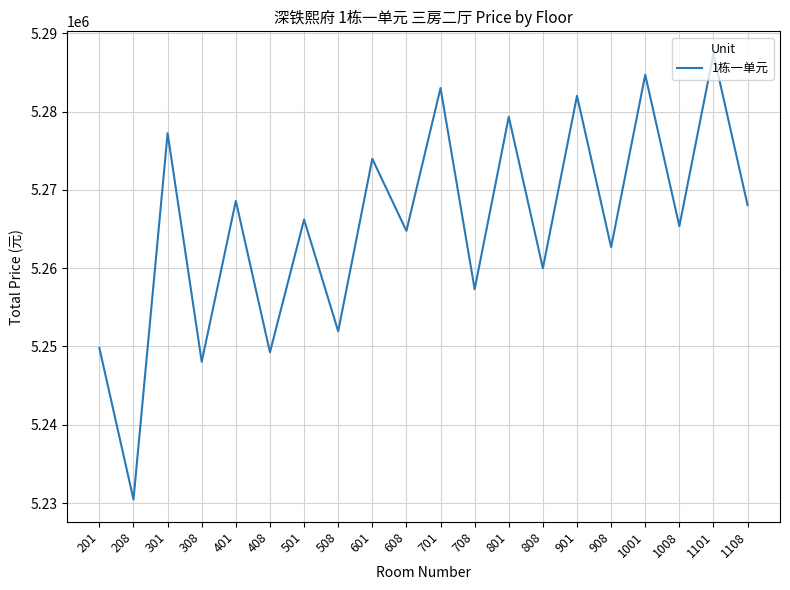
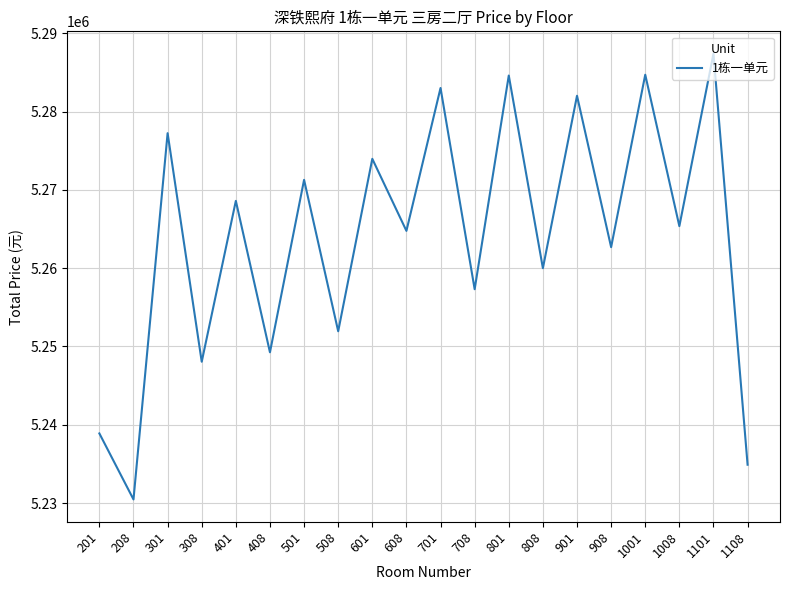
  {
-   "201": 5250000,
+   "201": 5239000,
    "208": 5230000,
    "301": 5277000,
    "308": 5248000,
    "401": 5269000,
    "408": 5249000,
-   "501": 5266000,
+   "501": 5271000,
    "508": 5252000,
    "601": 5274000,
    "608": 5265000,
    "701": 5283000,
    "708": 5257000,
-   "801": 5279000,
+   "801": 5285000,
    "808": 5260000,
    "901": 5282000,
    "908": 5263000,
    "1001": 5285000,
    "1008": 5265000,
-   "1108": 5268000
+   "1108": 5235000
  }
